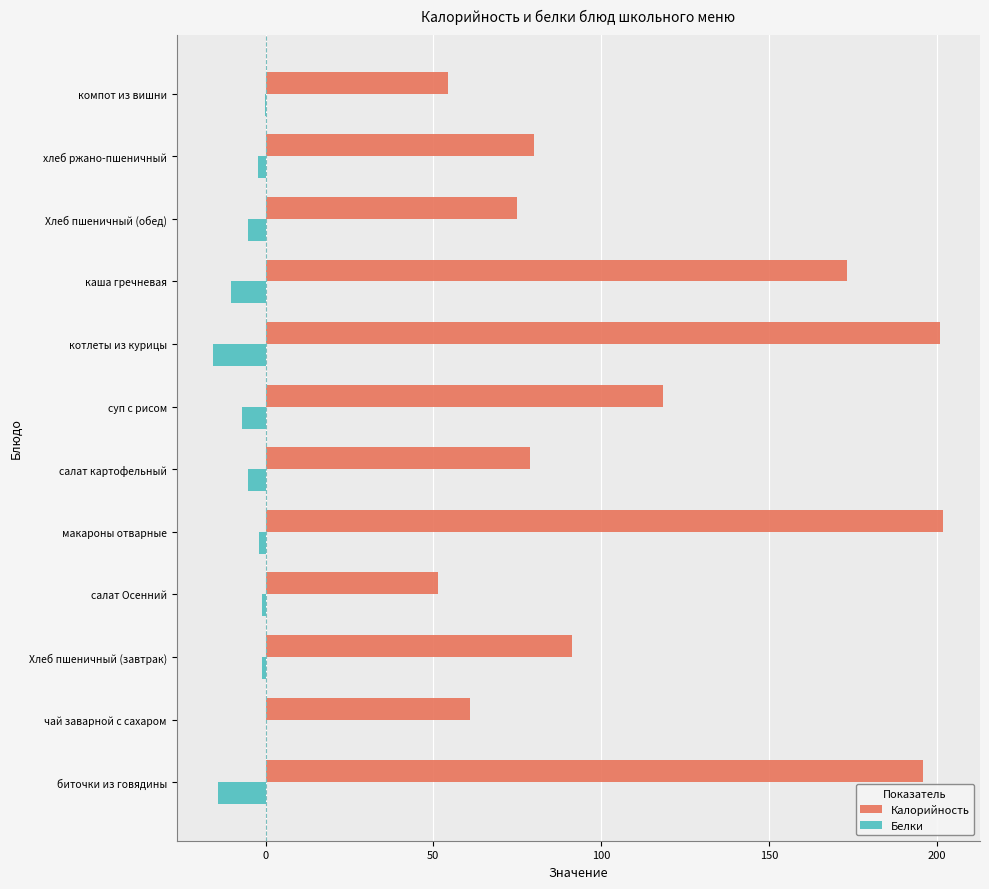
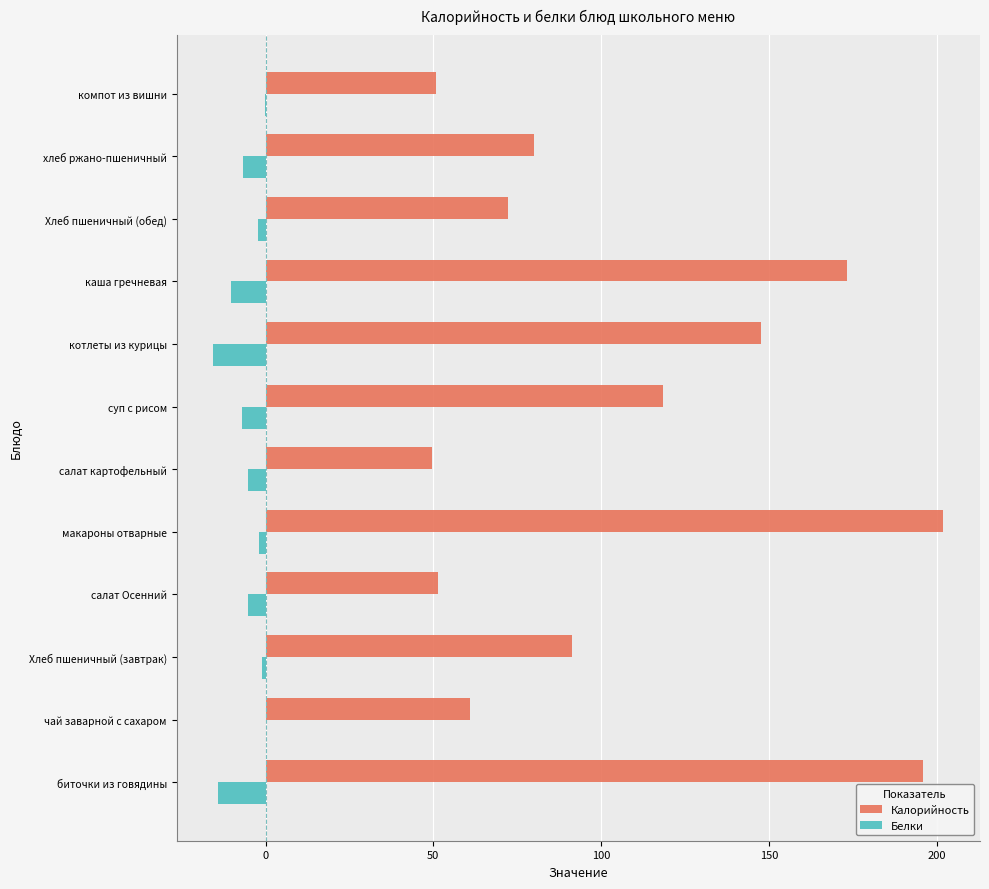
  {
    "Калорийность": {
-     "компот из вишни": 54,
+     "компот из вишни": 51,
      "хлеб ржано-пшеничный": 80,
-     "Хлеб пшеничный (обед)": 75,
+     "Хлеб пшеничный (обед)": 72,
      "каша гречневая": 173,
-     "котлеты из курицы": 201,
+     "котлеты из курицы": 148,
      "суп с рисом": 119,
-     "салат картофельный": 79,
+     "салат картофельный": 49,
      "макароны отварные": 202,
      "салат Осенний": 51,
      "Хлеб пшеничный (завтрак)": 91,
      "чай заварной с сахаром": 61,
      "биточки из говядины": 196
    },
    "Белки": {
-     "хлеб ржано-пшеничный": -2,
-     "Хлеб пшеничный (обед)": -5,
+     "хлеб ржано-пшеничный": -7,
+     "Хлеб пшеничный (обед)": -2,
      "каша гречневая": -10,
      "котлеты из курицы": -16,
      "суп с рисом": -7,
      "салат картофельный": -5,
      "макароны отварные": -2,
-     "салат Осенний": -1,
+     "салат Осенний": -5,
      "Хлеб пшеничный (завтрак)": -1,
      "чай заварной с сахаром": 0,
      "биточки из говядины": -14
    }
  }
